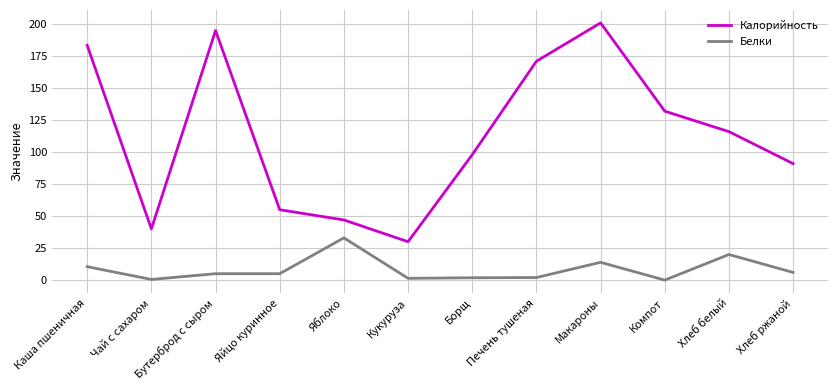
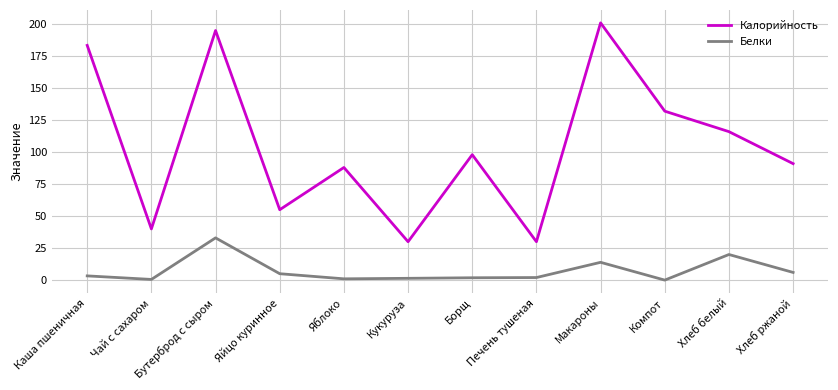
  {
    "Калорийность": {
      "Каша пшеничная": 183,
      "Чай с сахаром": 40,
      "Бутерброд с сыром": 195,
      "Яйцо куринное": 55,
-     "Яблоко": 47,
+     "Яблоко": 88,
      "Кукуруза": 30,
      "Борщ": 98,
-     "Печень тушеная": 171,
+     "Печень тушеная": 30,
      "Макароны": 201,
      "Компот": 132,
      "Хлеб белый": 116,
      "Хлеб ржаной": 91
    },
    "Белки": {
-     "Каша пшеничная": 11,
+     "Каша пшеничная": 3,
      "Чай с сахаром": 1,
-     "Бутерброд с сыром": 5,
+     "Бутерброд с сыром": 33,
      "Яйцо куринное": 5,
-     "Яблоко": 33,
+     "Яблоко": 1,
      "Кукуруза": 1,
      "Борщ": 2,
      "Печень тушеная": 2,
      "Макароны": 14,
      "Компот": 0,
      "Хлеб белый": 20,
      "Хлеб ржаной": 6
    }
  }
